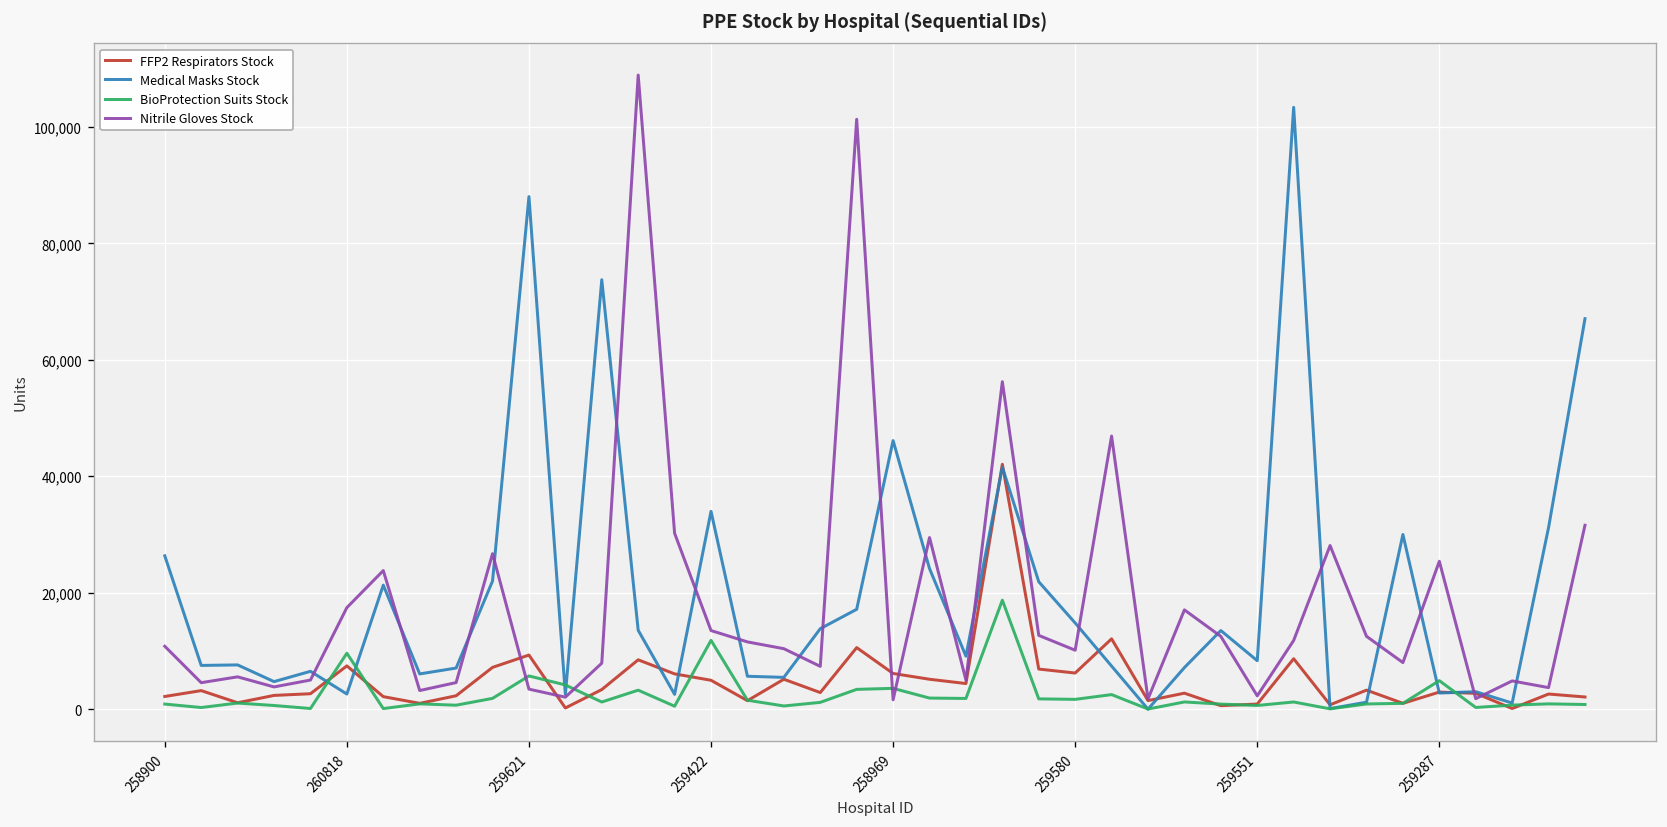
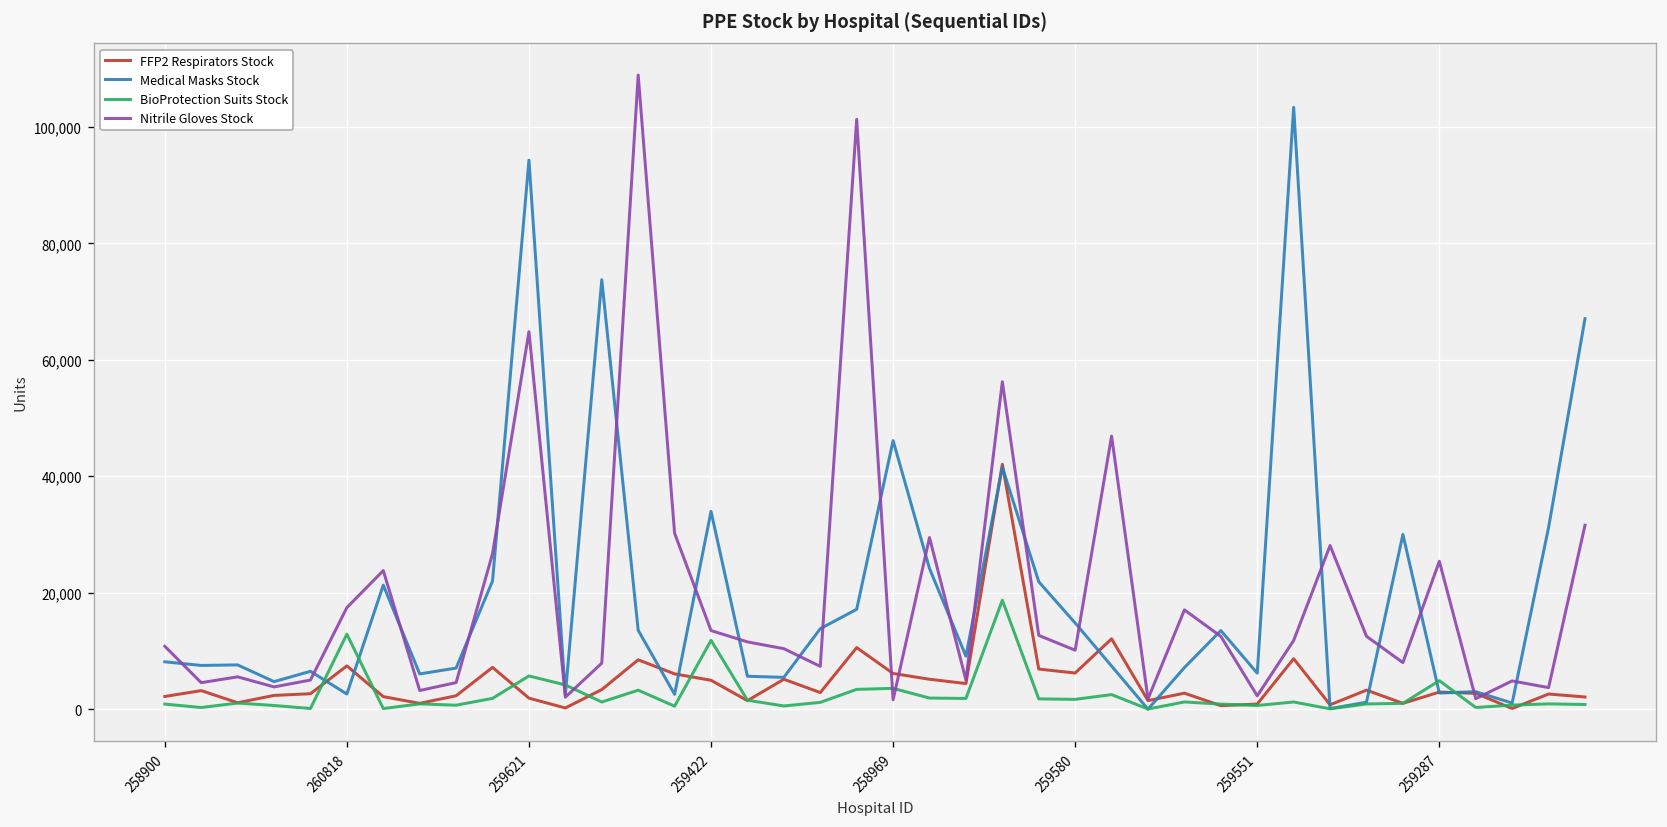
  {
    "FFP2 Respirators Stock": {
      "258900": "2,000",
      "260818": "7,000",
-     "259621": "9,000",
+     "259621": "2,000",
      "259422": "5,000",
      "258969": "6,000",
      "259580": "6,000"
    },
    "Medical Masks Stock": {
-     "258900": "26,000",
+     "258900": "8,000",
      "260818": "3,000",
-     "259621": "88,000",
+     "259621": "94,000",
      "259422": "34,000",
      "258969": "46,000",
      "259580": "15,000",
-     "259551": "8,000"
+     "259551": "6,000"
    },
    "BioProtection Suits Stock": {
      "258900": "1,000",
-     "260818": "10,000",
+     "260818": "13,000",
      "259621": "6,000",
      "259422": "12,000",
      "258969": "4,000",
      "259580": "2,000",
      "259287": "5,000"
    },
    "Nitrile Gloves Stock": {
      "258900": "11,000",
      "260818": "17,000",
-     "259621": "3,000",
+     "259621": "65,000",
      "259422": "14,000",
      "258969": "2,000",
      "259580": "10,000",
      "259551": "2,000",
      "259287": "25,000"
    }
  }
